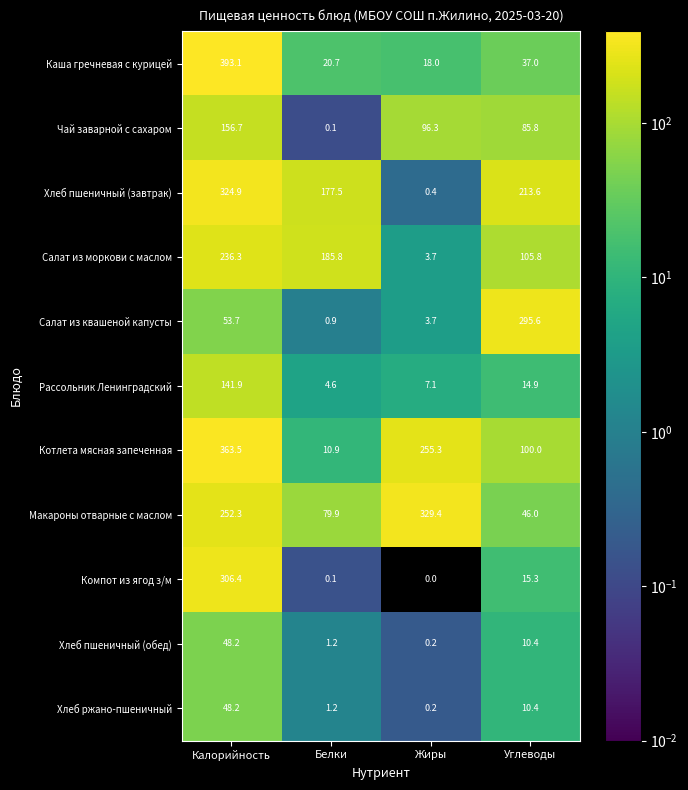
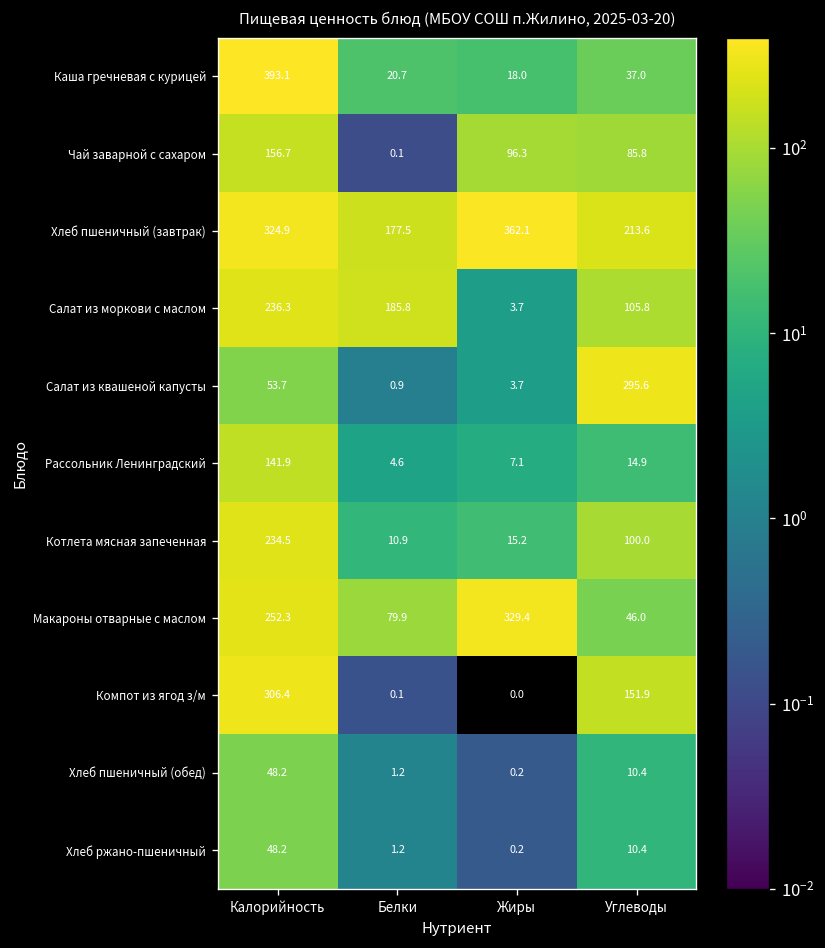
  {
    "Каша гречневая с курицей": {
      "Калорийность": 393.1,
      "Белки": 20.7,
      "Жиры": 18.0,
      "Углеводы": 37.0
    },
    "Чай заварной с сахаром": {
      "Калорийность": 156.7,
      "Белки": 0.1,
      "Жиры": 96.3,
      "Углеводы": 85.8
    },
    "Хлеб пшеничный (завтрак)": {
      "Калорийность": 324.9,
      "Белки": 177.5,
-     "Жиры": 0.4,
+     "Жиры": 362.1,
      "Углеводы": 213.6
    },
    "Салат из моркови с маслом": {
      "Калорийность": 236.3,
      "Белки": 185.8,
      "Жиры": 3.7,
      "Углеводы": 105.8
    },
    "Салат из квашеной капусты": {
      "Калорийность": 53.7,
      "Белки": 0.9,
      "Жиры": 3.7,
      "Углеводы": 295.6
    },
    "Рассольник Ленинградский": {
      "Калорийность": 141.9,
      "Белки": 4.6,
      "Жиры": 7.1,
      "Углеводы": 14.9
    },
    "Котлета мясная запеченная": {
-     "Калорийность": 363.5,
+     "Калорийность": 234.5,
      "Белки": 10.9,
-     "Жиры": 255.3,
+     "Жиры": 15.2,
      "Углеводы": 100.0
    },
    "Макароны отварные с маслом": {
      "Калорийность": 252.3,
      "Белки": 79.9,
      "Жиры": 329.4,
      "Углеводы": 46.0
    },
    "Компот из ягод з/м": {
      "Калорийность": 306.4,
      "Белки": 0.1,
      "Жиры": 0.0,
-     "Углеводы": 15.3
+     "Углеводы": 151.9
    },
    "Хлеб пшеничный (обед)": {
      "Калорийность": 48.2,
      "Белки": 1.2,
      "Жиры": 0.2,
      "Углеводы": 10.4
    },
    "Хлеб ржано-пшеничный": {
      "Калорийность": 48.2,
      "Белки": 1.2,
      "Жиры": 0.2,
      "Углеводы": 10.4
    }
  }
